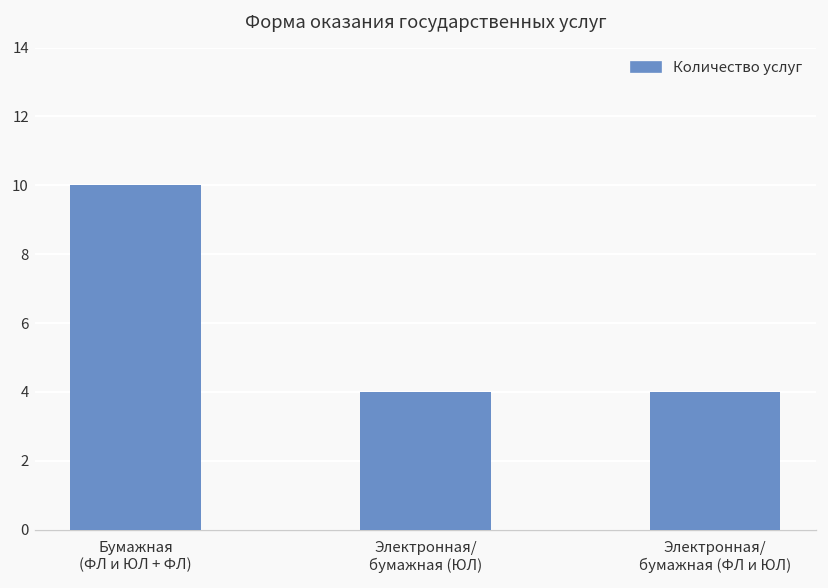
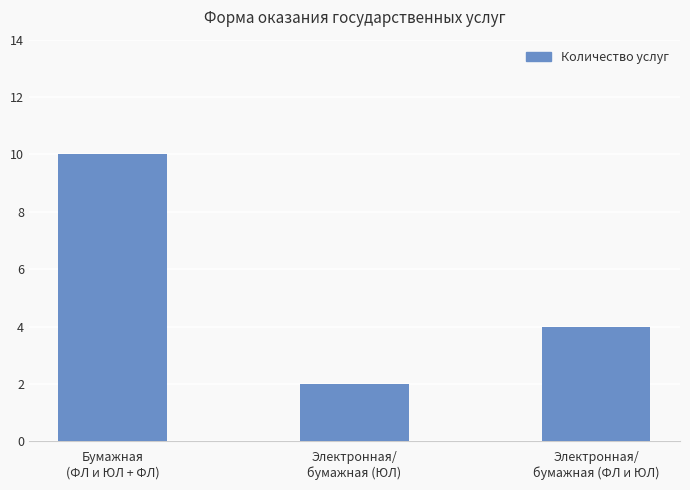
  {
    "Бумажная (ФЛ и ЮЛ + ФЛ)": 10,
-   "Электронная/ бумажная (ЮЛ)": 4,
+   "Электронная/ бумажная (ЮЛ)": 2,
    "Электронная/ бумажная (ФЛ и ЮЛ)": 4
  }
